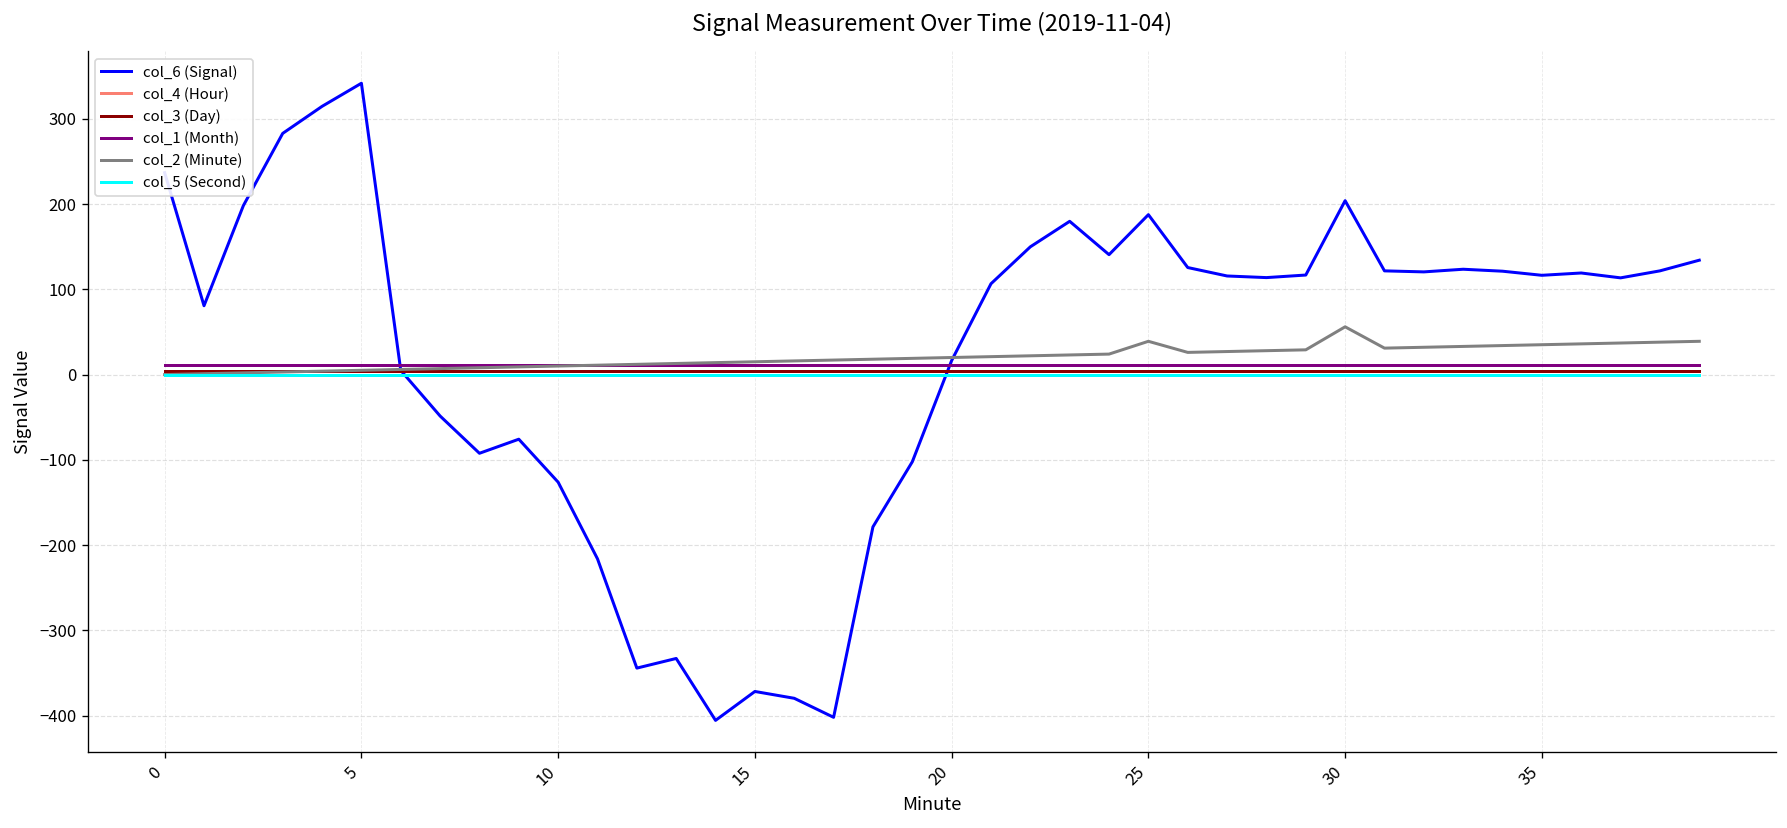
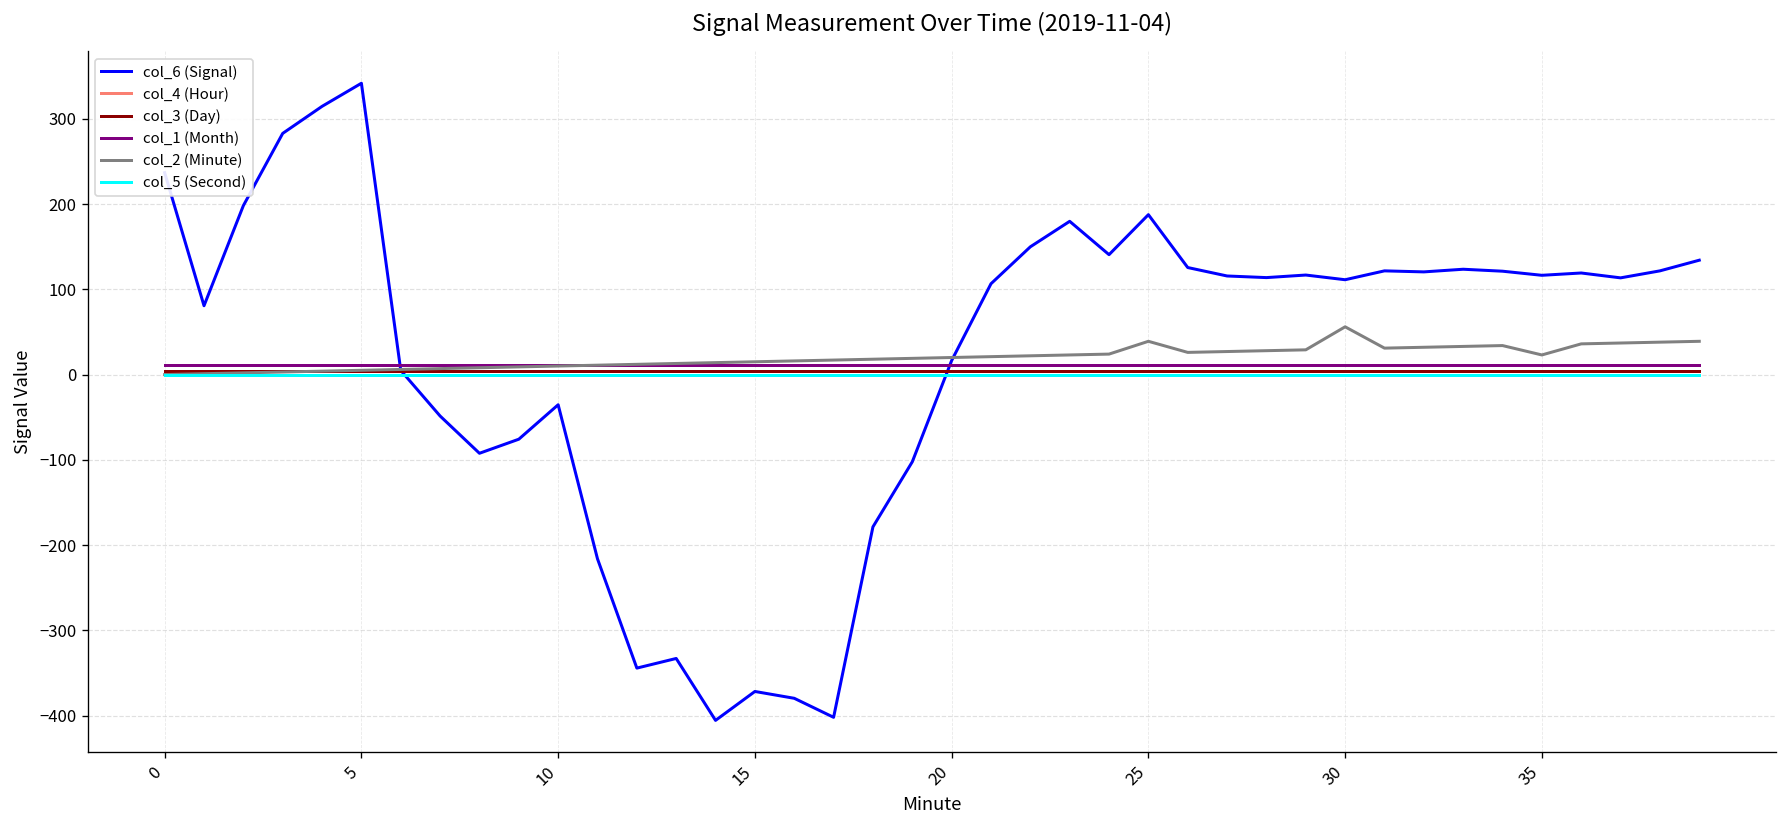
  {
    "col_6 (Signal)": {
      "5": 340,
-     "10": -130,
+     "10": -40,
      "15": -370,
      "20": 20,
      "25": 190,
-     "30": 200,
+     "30": 110,
      "35": 120
    },
    "col_5 (Second)": {
      "5": 0,
      "10": 0,
      "15": 0,
      "20": 0,
      "25": 0,
      "30": 0,
      "35": 0
    },
    "col_3 (Day)": {
      "0": 0,
      "10": 0,
      "15": 0,
      "20": 0,
      "25": 0,
      "30": 0,
      "35": 0
    },
    "col_1 (Month)": {
      "0": 10,
      "5": 10,
      "15": 10,
      "20": 10,
      "25": 10,
      "30": 10,
      "35": 10
    },
    "col_2 (Minute)": {
      "15": 20,
      "20": 20,
      "25": 40,
      "30": 60,
-     "35": 40
+     "35": 20
    }
  }
